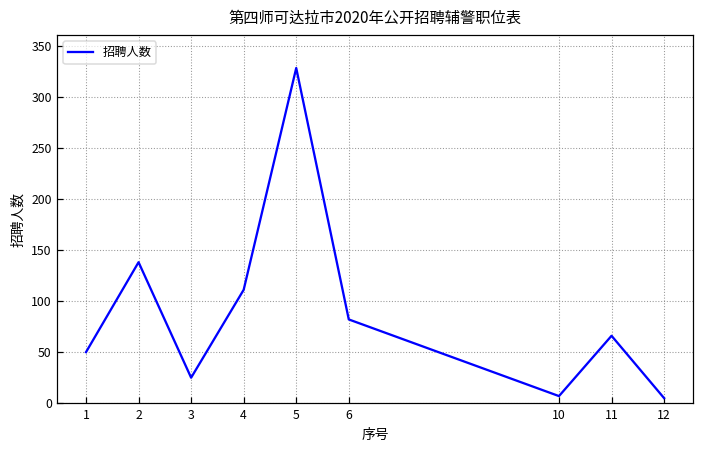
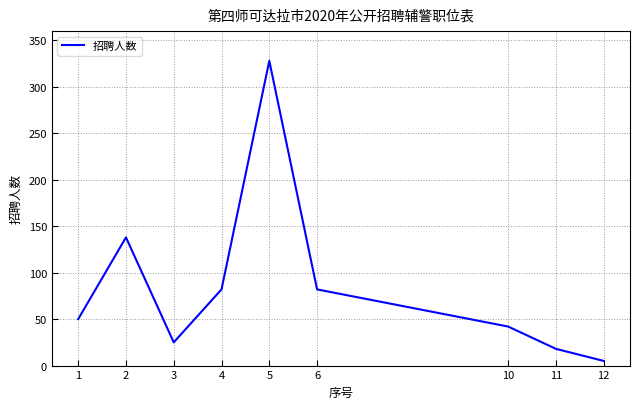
  {
    "1": 50,
    "2": 140,
    "3": 30,
-   "4": 110,
+   "4": 80,
    "5": 330,
    "6": 80,
-   "10": 10,
-   "11": 70,
+   "10": 40,
+   "11": 20,
    "12": 10
  }
